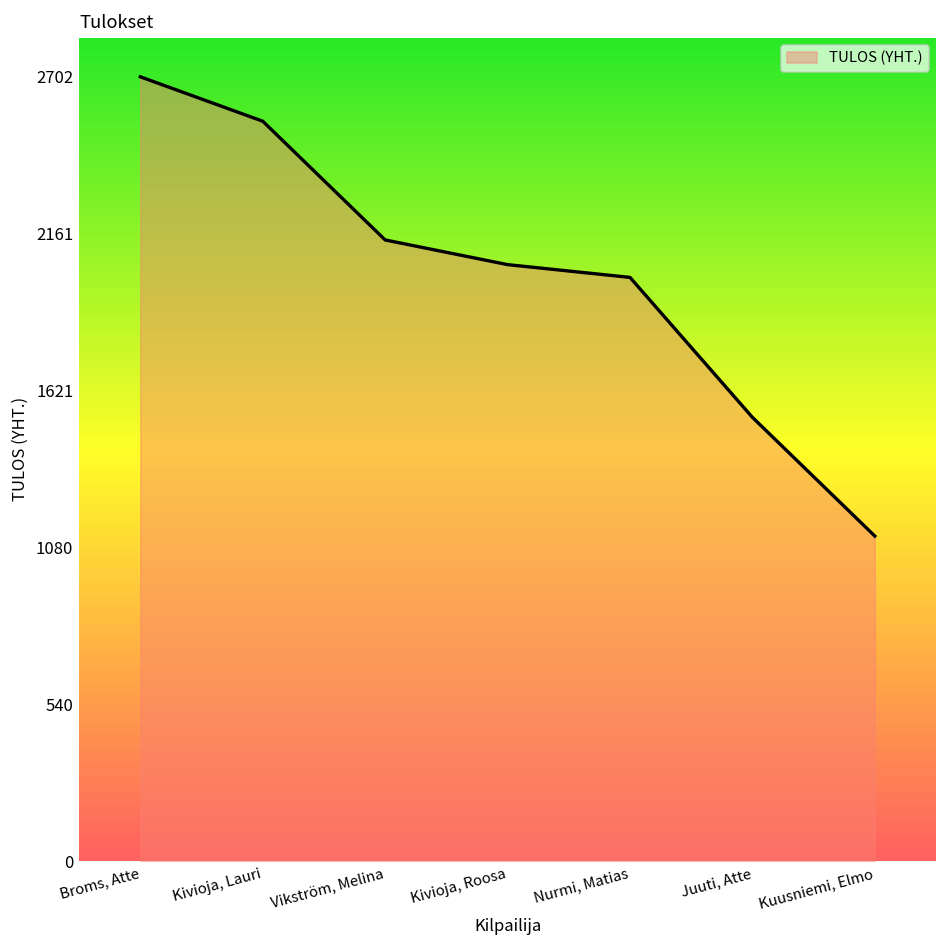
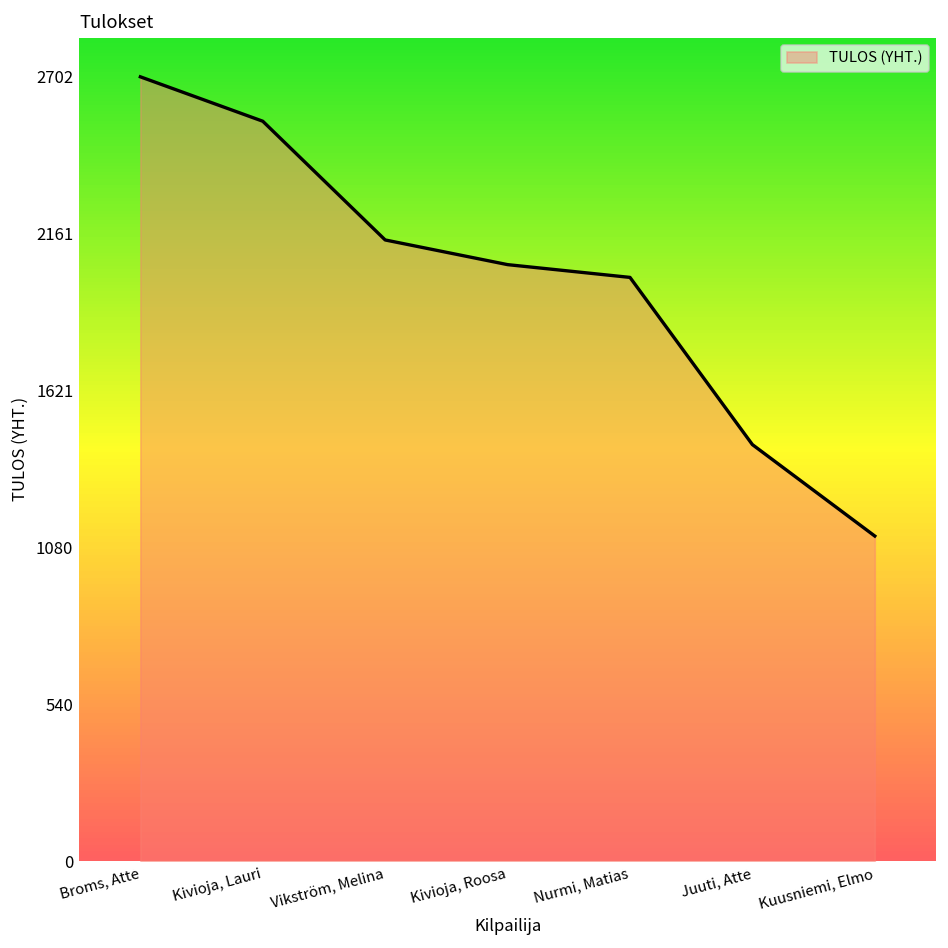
  {
    "Broms, Atte": 2700,
    "Kivioja, Lauri": 2550,
    "Vikström, Melina": 2140,
    "Kivioja, Roosa": 2060,
    "Nurmi, Matias": 2010,
-   "Juuti, Atte": 1530,
+   "Juuti, Atte": 1440,
    "Kuusniemi, Elmo": 1120
  }
